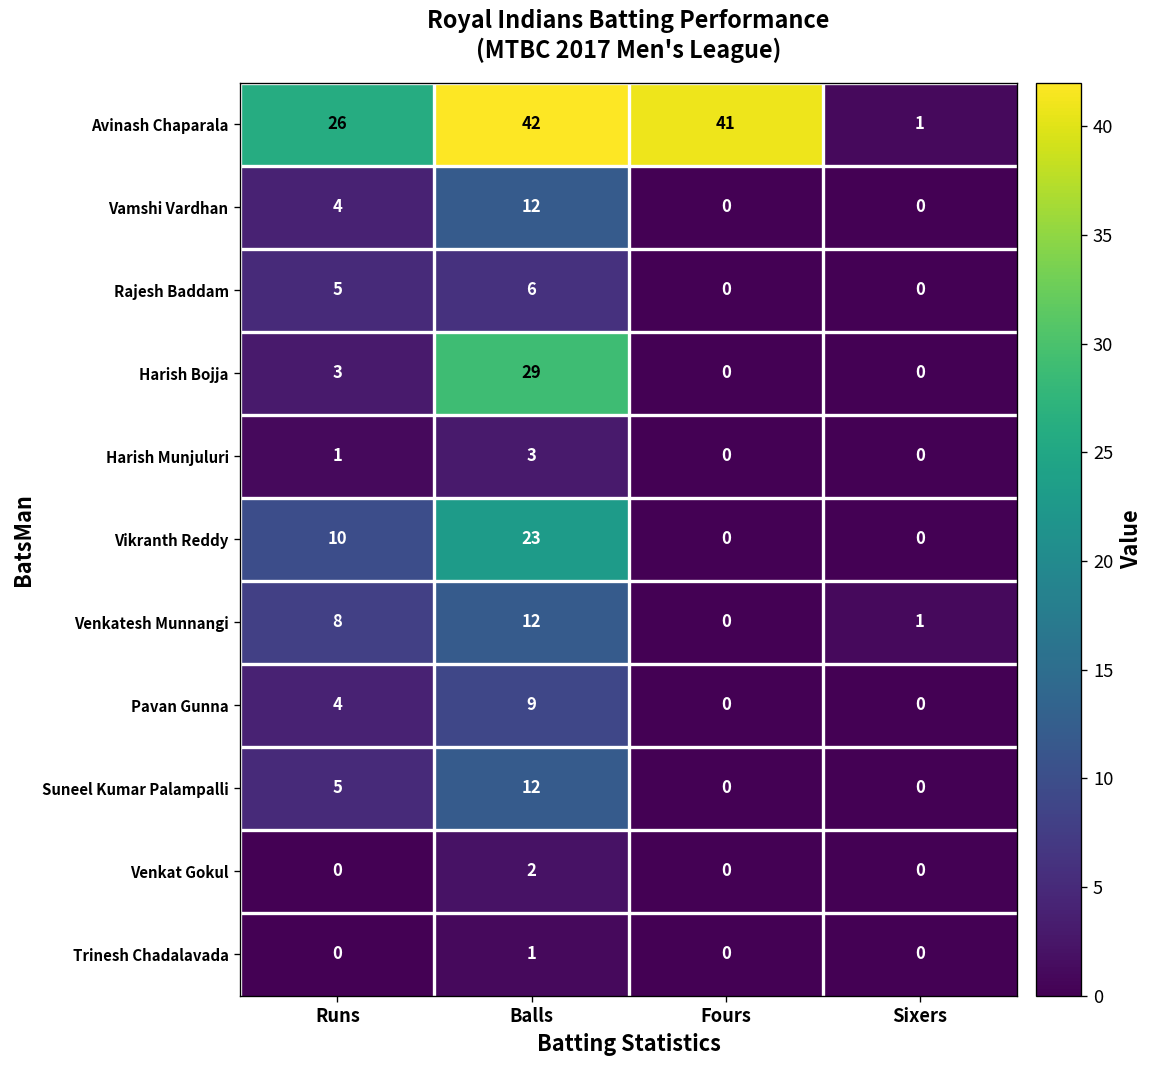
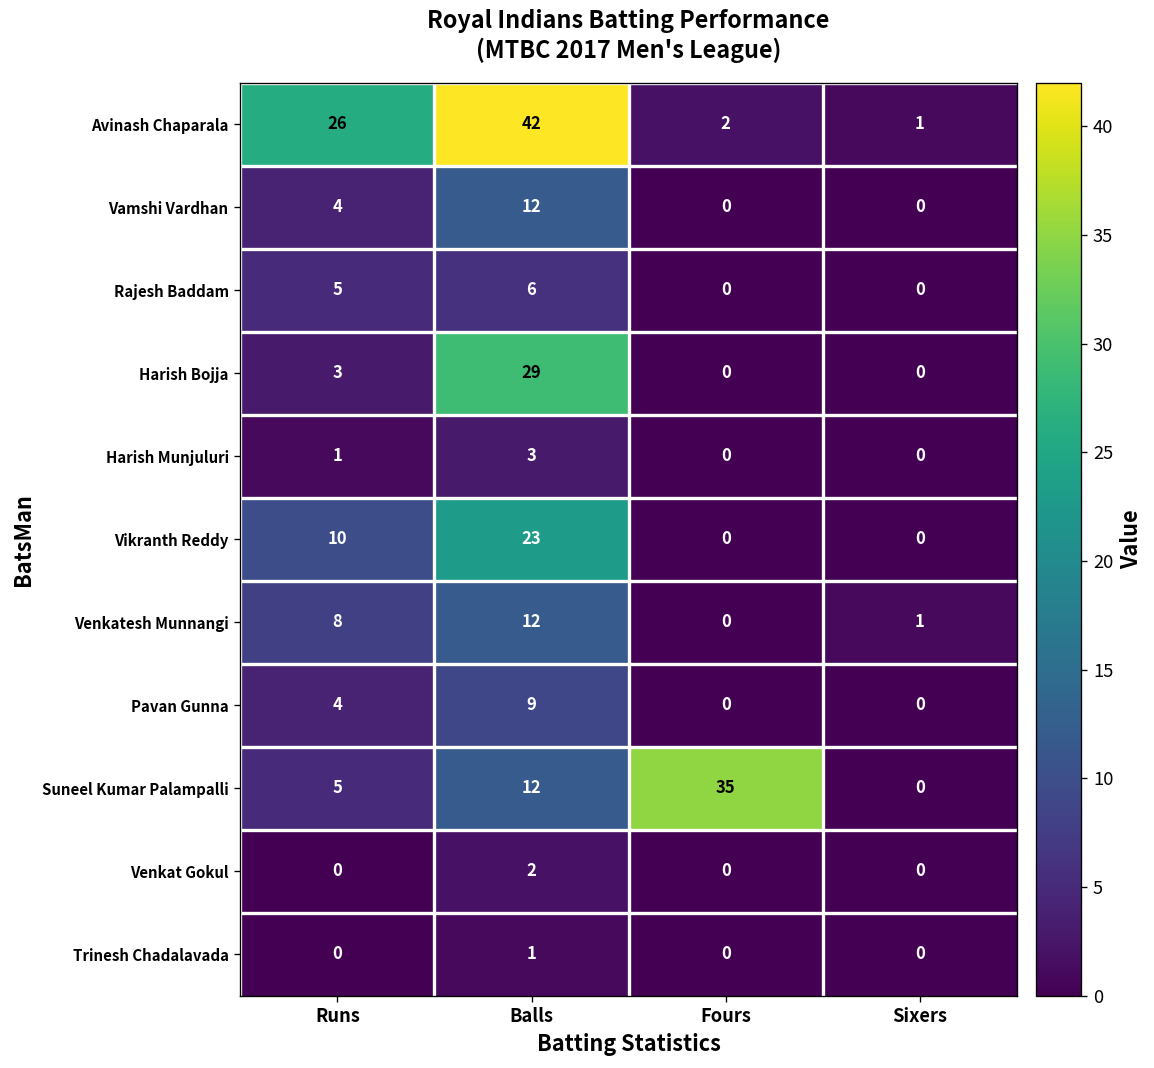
  {
    "Avinash Chaparala": {
      "Runs": 26,
      "Balls": 42,
-     "Fours": 41,
+     "Fours": 2,
      "Sixers": 1
    },
    "Vamshi Vardhan": {
      "Runs": 4,
      "Balls": 12,
      "Fours": 0,
      "Sixers": 0
    },
    "Rajesh Baddam": {
      "Runs": 5,
      "Balls": 6,
      "Fours": 0,
      "Sixers": 0
    },
    "Harish Bojja": {
      "Runs": 3,
      "Balls": 29,
      "Fours": 0,
      "Sixers": 0
    },
    "Harish Munjuluri": {
      "Runs": 1,
      "Balls": 3,
      "Fours": 0,
      "Sixers": 0
    },
    "Vikranth Reddy": {
      "Runs": 10,
      "Balls": 23,
      "Fours": 0,
      "Sixers": 0
    },
    "Venkatesh Munnangi": {
      "Runs": 8,
      "Balls": 12,
      "Fours": 0,
      "Sixers": 1
    },
    "Pavan Gunna": {
      "Runs": 4,
      "Balls": 9,
      "Fours": 0,
      "Sixers": 0
    },
    "Suneel Kumar Palampalli": {
      "Runs": 5,
      "Balls": 12,
-     "Fours": 0,
+     "Fours": 35,
      "Sixers": 0
    },
    "Venkat Gokul": {
      "Runs": 0,
      "Balls": 2,
      "Fours": 0,
      "Sixers": 0
    },
    "Trinesh Chadalavada": {
      "Runs": 0,
      "Balls": 1,
      "Fours": 0,
      "Sixers": 0
    }
  }
